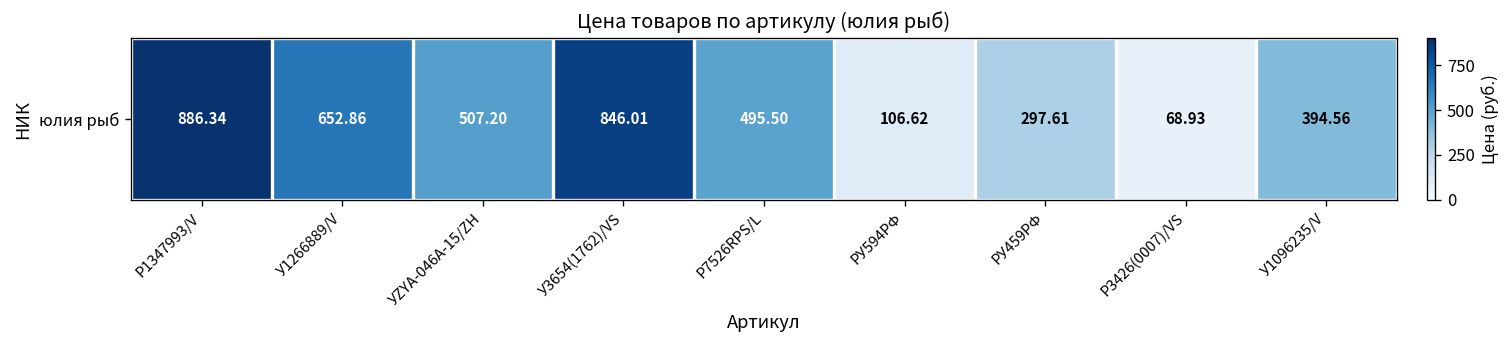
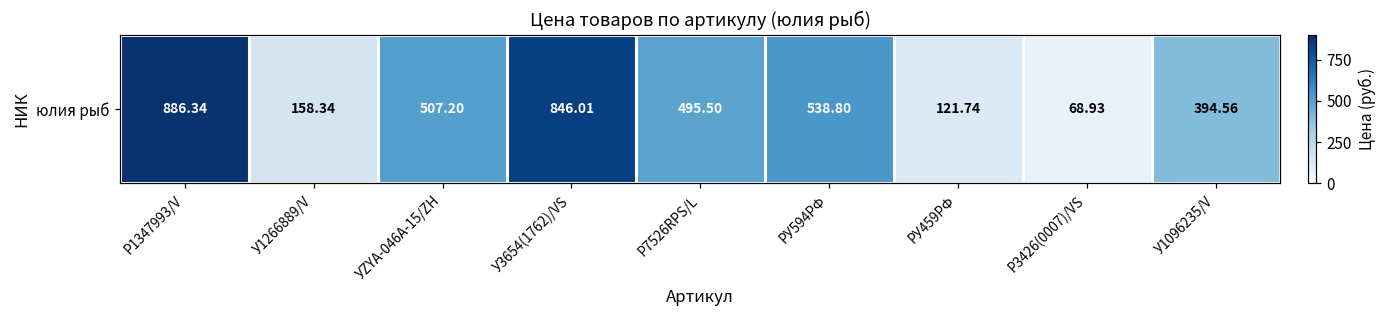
  {
    "юлия рыб": {
      "Р1347993/V": 886.34,
-     "У1266889/V": 652.86,
+     "У1266889/V": 158.34,
      "УZYA-046A-15/ZH": 507.20,
      "У3654(1762)/VS": 846.01,
      "Р7526RPS/L": 495.50,
-     "РУ594РФ": 106.62,
-     "РУ459РФ": 297.61,
+     "РУ594РФ": 538.80,
+     "РУ459РФ": 121.74,
      "Р3426(0007)/VS": 68.93,
      "У1096235/V": 394.56
    }
  }
